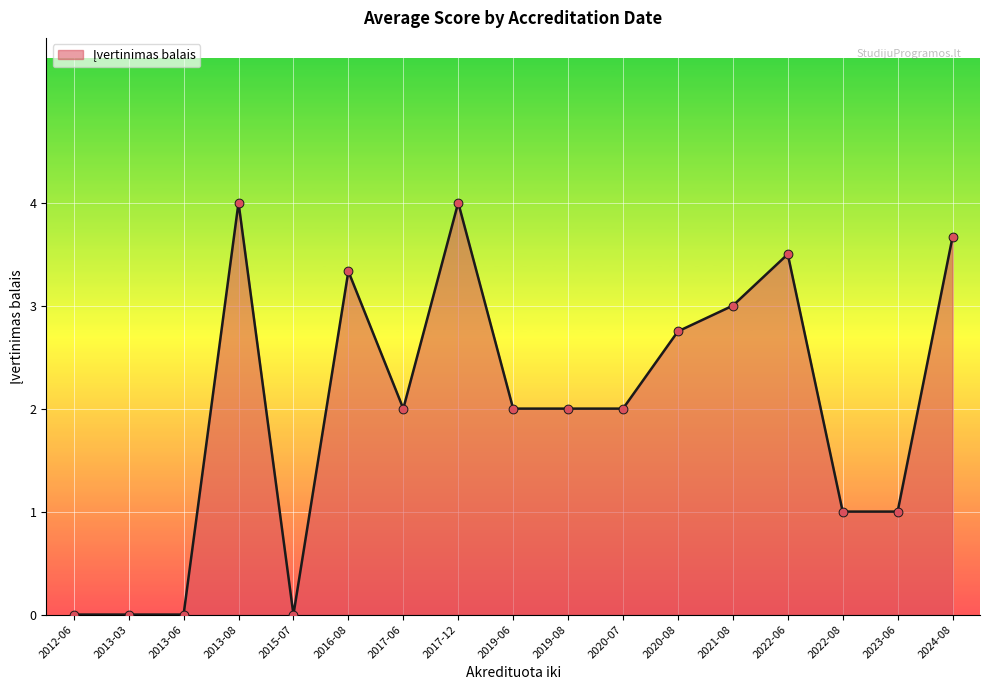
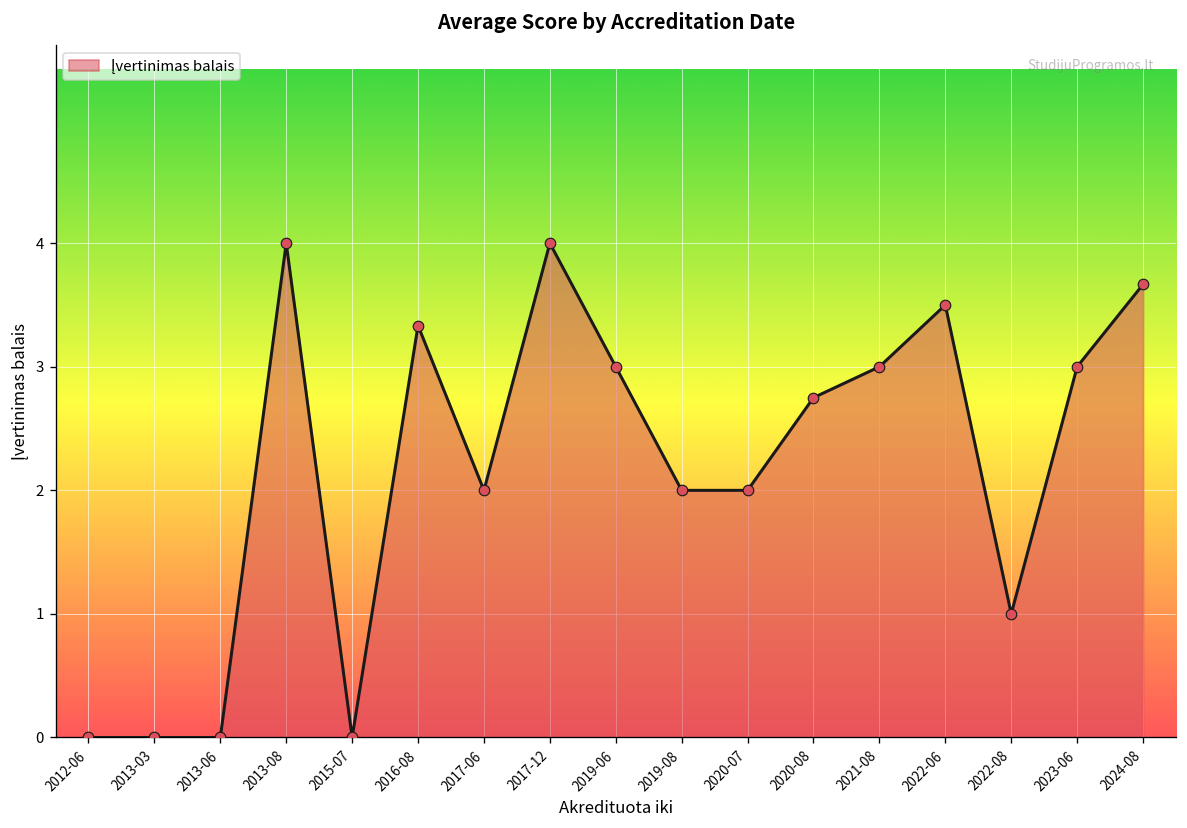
  {
    "2012-06": 0,
    "2013-03": 0,
    "2013-06": 0,
    "2013-08": 4,
    "2015-07": 0,
    "2016-08": 3.33,
    "2017-06": 2,
    "2017-12": 4,
-   "2019-06": 2,
+   "2019-06": 3,
    "2019-08": 2,
    "2020-07": 2,
    "2020-08": 2.75,
    "2021-08": 3,
    "2022-06": 3.50,
    "2022-08": 1,
-   "2023-06": 1,
+   "2023-06": 3,
    "2024-08": 3.67
  }
